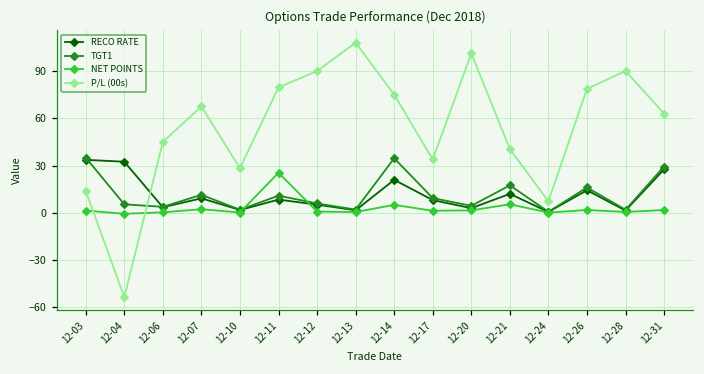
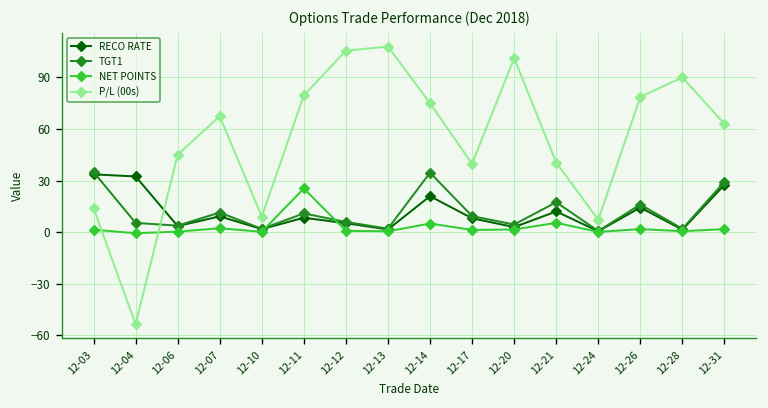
  {
    "RECO RATE": {
      "12-04": 32,
      "12-07": 9,
      "12-11": 8,
      "12-14": 21,
      "12-21": 12
    },
    "TGT1": {
      "12-04": 5,
      "12-07": 11,
      "12-11": 11,
      "12-14": 35,
      "12-21": 17
    },
    "NET POINTS": {
      "12-03": 1,
      "12-04": -1,
      "12-06": 0,
      "12-07": 2,
      "12-11": 25,
      "12-12": 1,
      "12-14": 5,
      "12-17": 1,
      "12-21": 5,
      "12-26": 2,
      "12-31": 2
    },
    "P/L (00s)": {
      "12-03": 14,
      "12-04": -54,
      "12-06": 45,
      "12-07": 68,
-     "12-10": 28,
+     "12-10": 9,
      "12-11": 80,
-     "12-12": 90,
+     "12-12": 106,
      "12-13": 108,
      "12-14": 75,
-     "12-17": 34,
+     "12-17": 40,
      "12-20": 101,
      "12-21": 41,
      "12-24": 7,
      "12-26": 79,
      "12-28": 90,
      "12-31": 63
    }
  }
